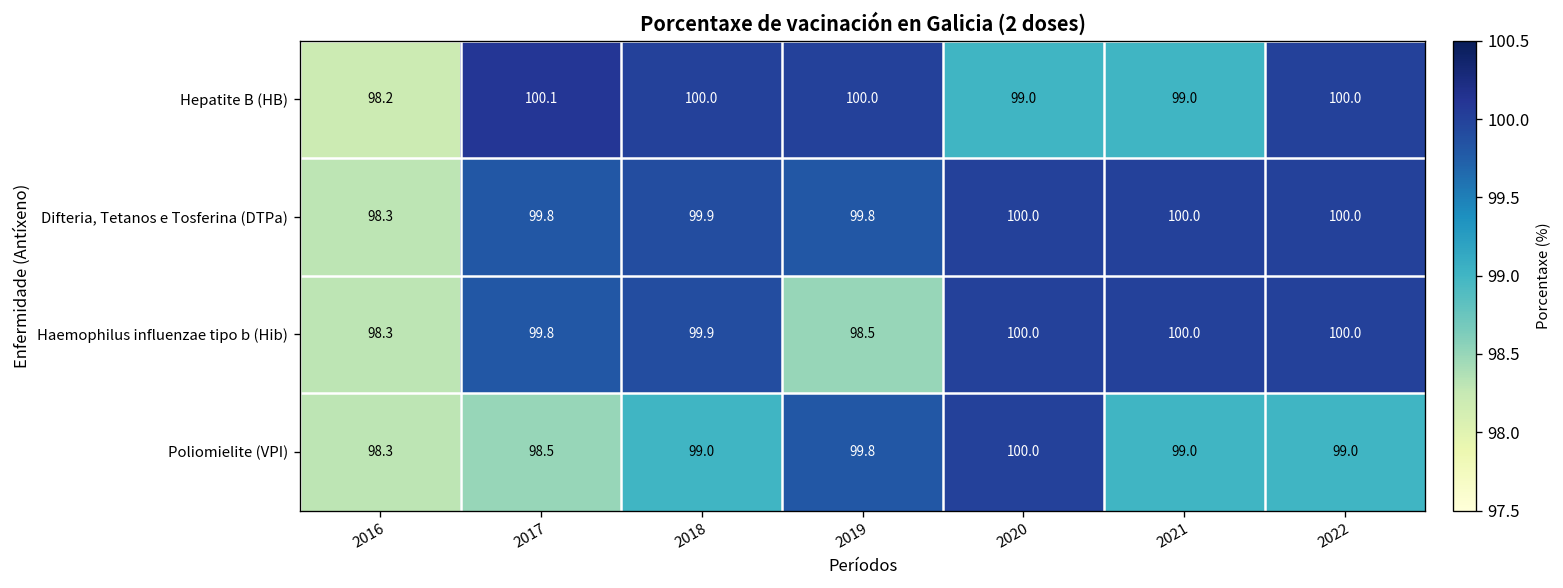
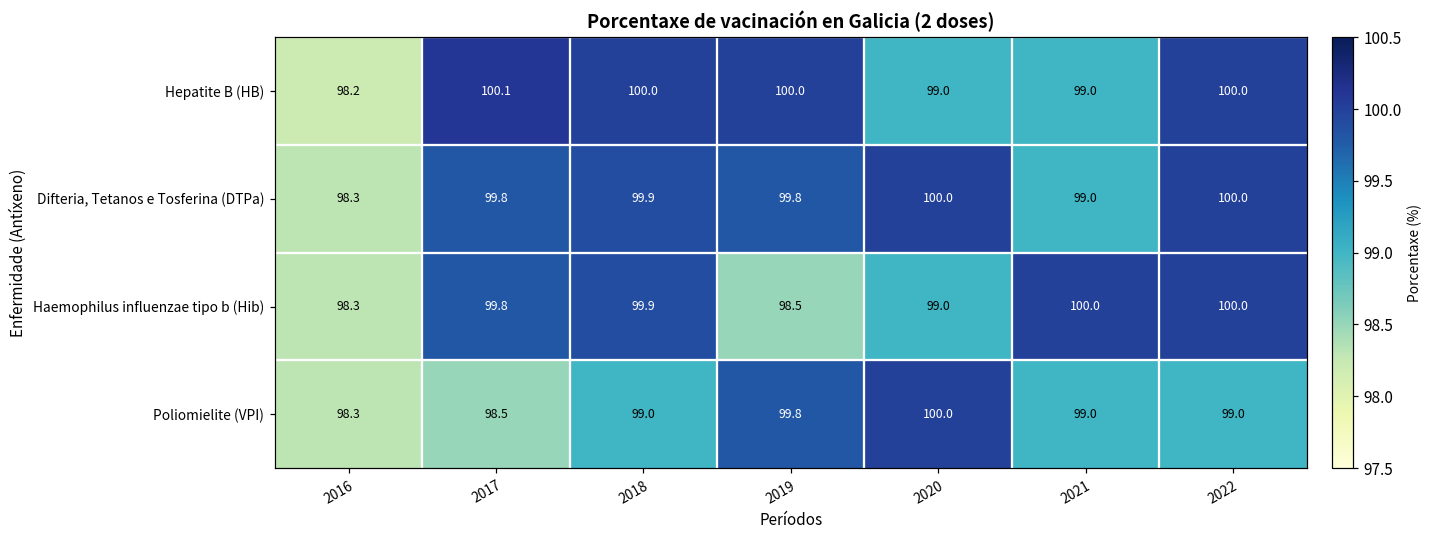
  {
    "Hepatite B (HB)": {
      "2016": 98.2,
      "2017": 100.1,
      "2018": 100.0,
      "2019": 100.0,
      "2020": 99.0,
      "2021": 99.0,
      "2022": 100.0
    },
    "Difteria, Tetanos e Tosferina (DTPa)": {
      "2016": 98.3,
      "2017": 99.8,
      "2018": 99.9,
      "2019": 99.8,
      "2020": 100.0,
-     "2021": 100.0,
+     "2021": 99.0,
      "2022": 100.0
    },
    "Haemophilus influenzae tipo b (Hib)": {
      "2016": 98.3,
      "2017": 99.8,
      "2018": 99.9,
      "2019": 98.5,
-     "2020": 100.0,
+     "2020": 99.0,
      "2021": 100.0,
      "2022": 100.0
    },
    "Poliomielite (VPI)": {
      "2016": 98.3,
      "2017": 98.5,
      "2018": 99.0,
      "2019": 99.8,
      "2020": 100.0,
      "2021": 99.0,
      "2022": 99.0
    }
  }
